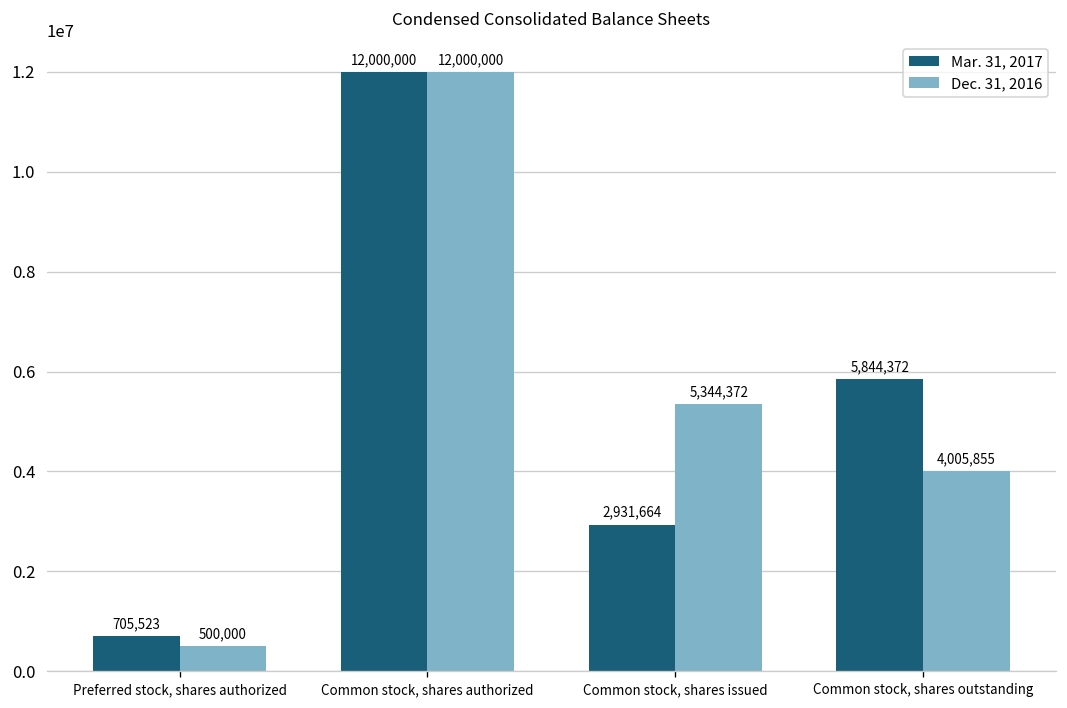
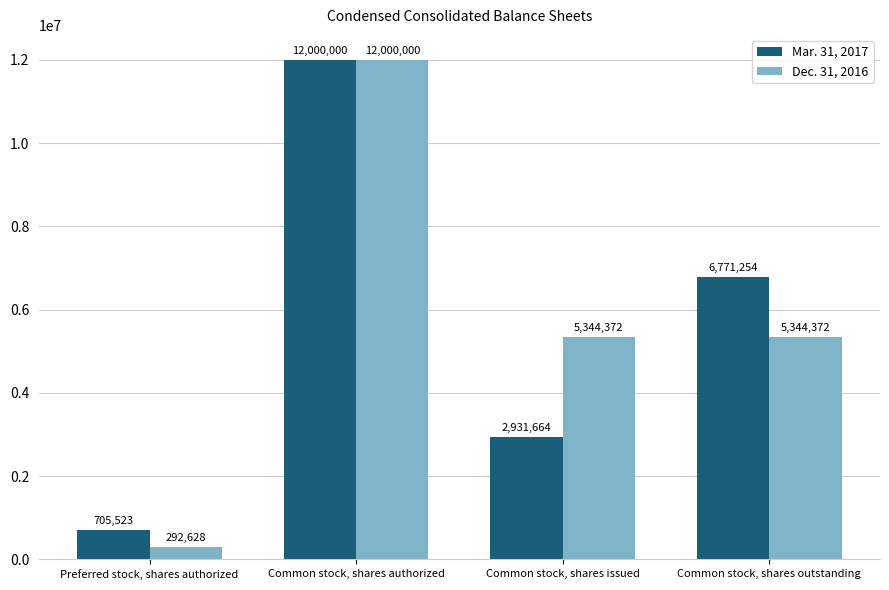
  {
    "Mar. 31, 2017": {
      "Preferred stock, shares authorized": "705,523",
      "Common stock, shares authorized": "12,000,000",
      "Common stock, shares issued": "2,931,664",
-     "Common stock, shares outstanding": "5,844,372"
+     "Common stock, shares outstanding": "6,771,254"
    },
    "Dec. 31, 2016": {
-     "Preferred stock, shares authorized": "500,000",
+     "Preferred stock, shares authorized": "292,628",
      "Common stock, shares authorized": "12,000,000",
      "Common stock, shares issued": "5,344,372",
-     "Common stock, shares outstanding": "4,005,855"
+     "Common stock, shares outstanding": "5,344,372"
    }
  }
